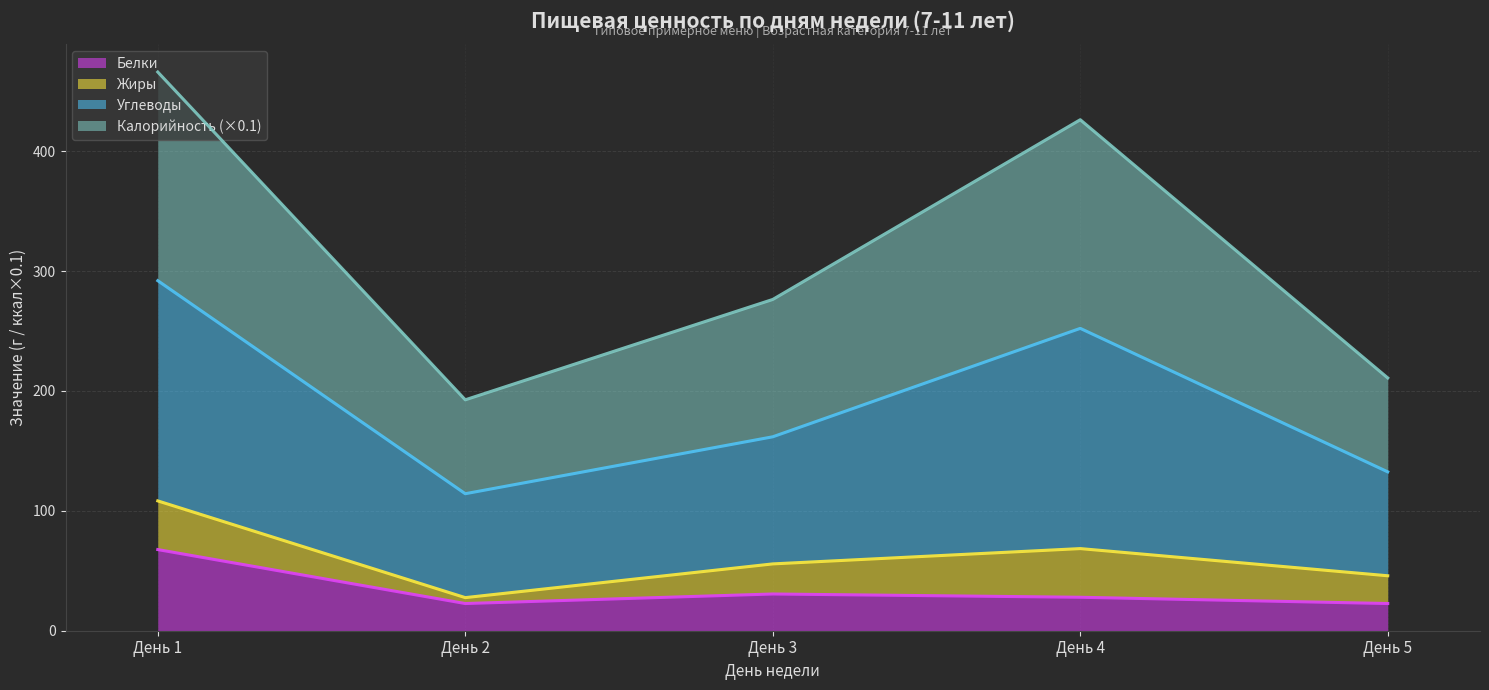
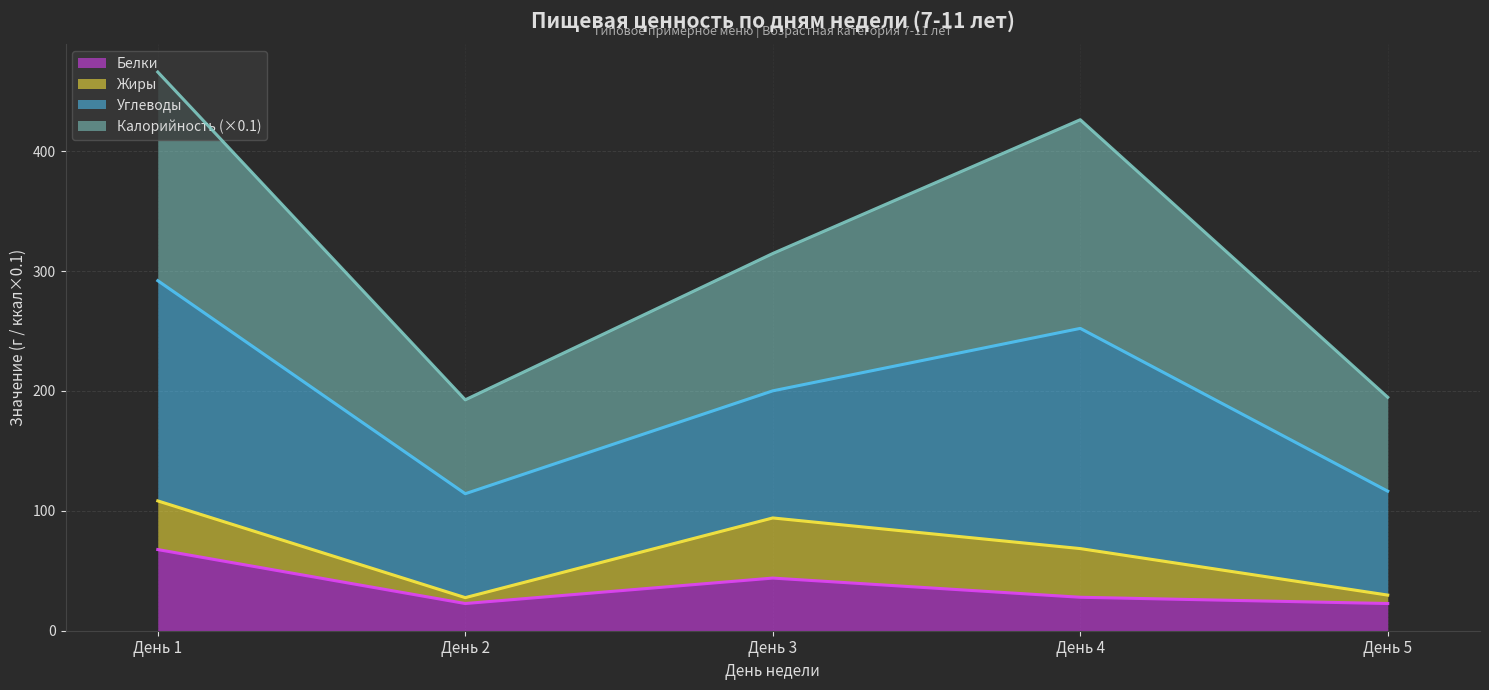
  {
    "Белки": {
      "День 1": 68,
      "День 2": 23,
-     "День 3": 31,
+     "День 3": 44,
      "День 4": 28,
      "День 5": 23
    },
    "Жиры": {
      "День 1": 41,
      "День 2": 5,
-     "День 3": 25,
+     "День 3": 50,
      "День 4": 41,
-     "День 5": 23
+     "День 5": 7
    }
  }
